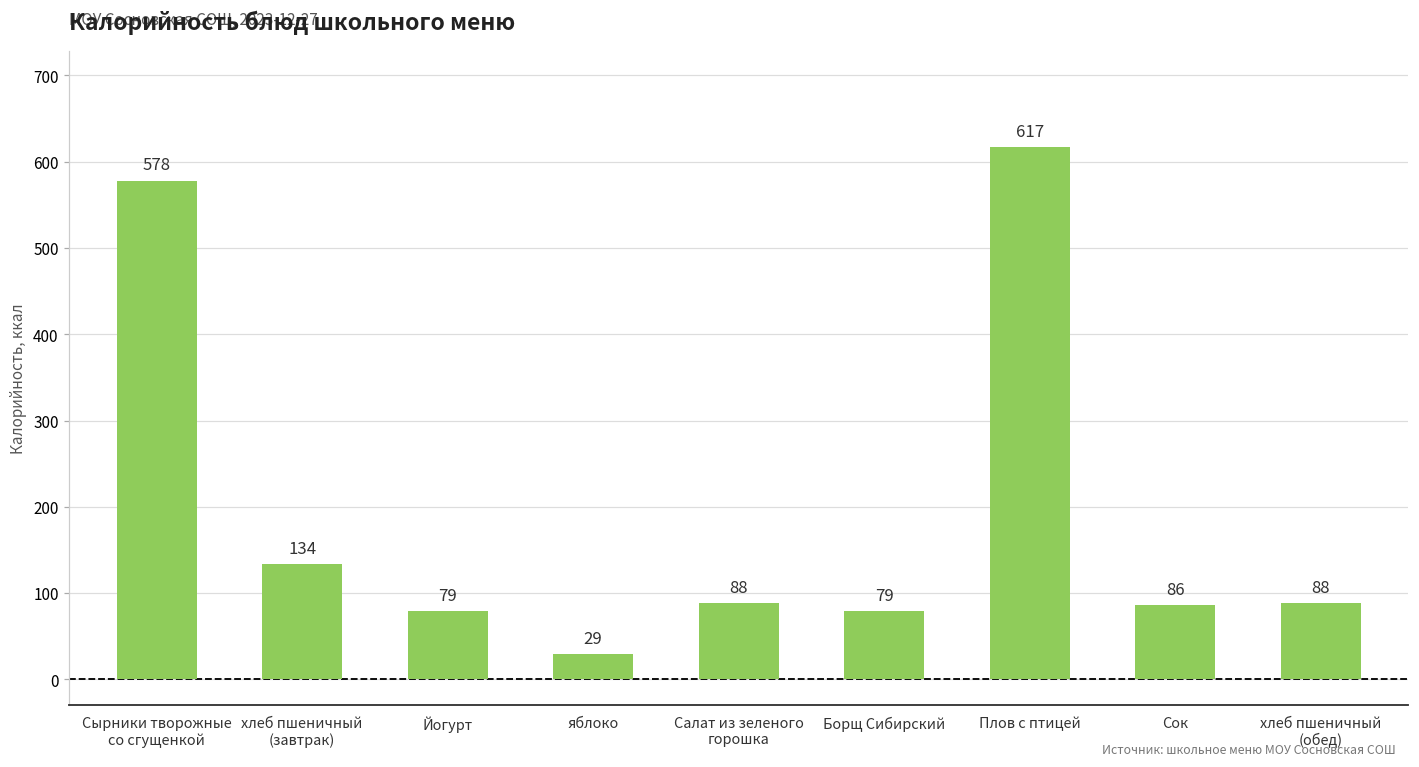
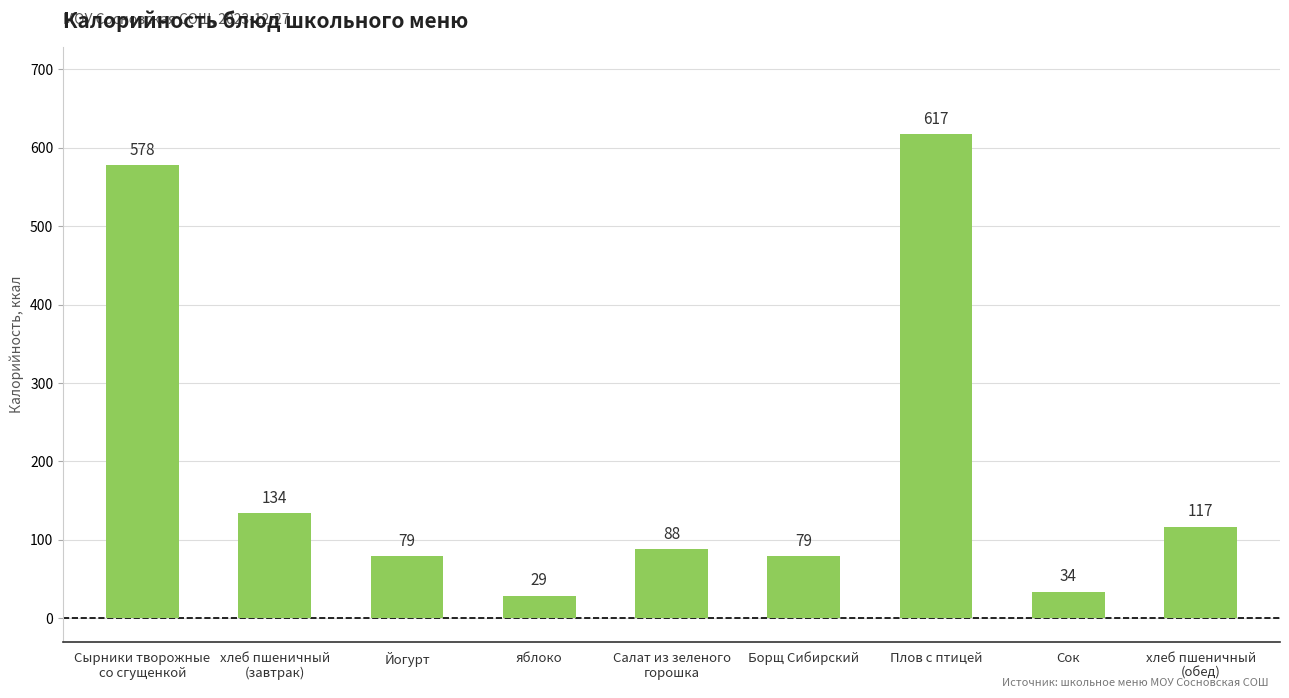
  {
    "Сырники творожные со сгущенкой": 578,
    "хлеб пшеничный (завтрак)": 134,
    "Йогурт": 79,
    "яблоко": 29,
    "Салат из зеленого горошка": 88,
    "Борщ Сибирский": 79,
    "Плов с птицей": 617,
-   "Сок": 86,
-   "хлеб пшеничный (обед)": 88
+   "Сок": 34,
+   "хлеб пшеничный (обед)": 117
  }
